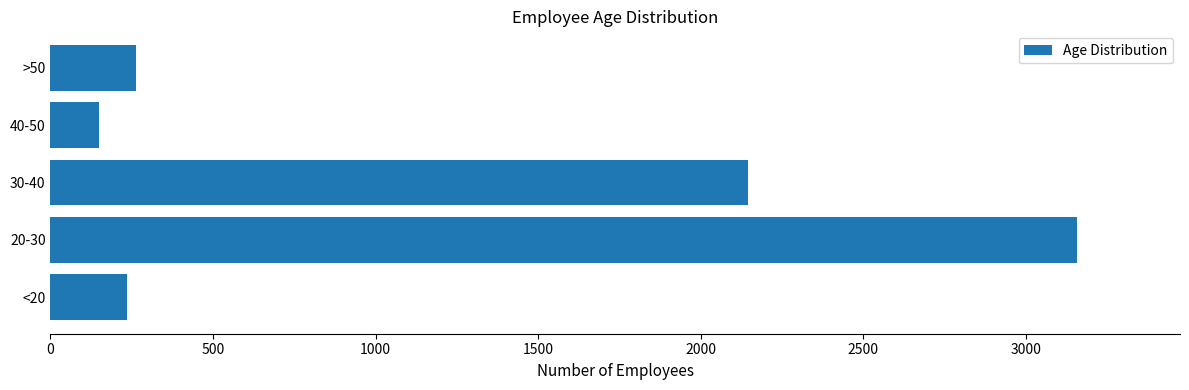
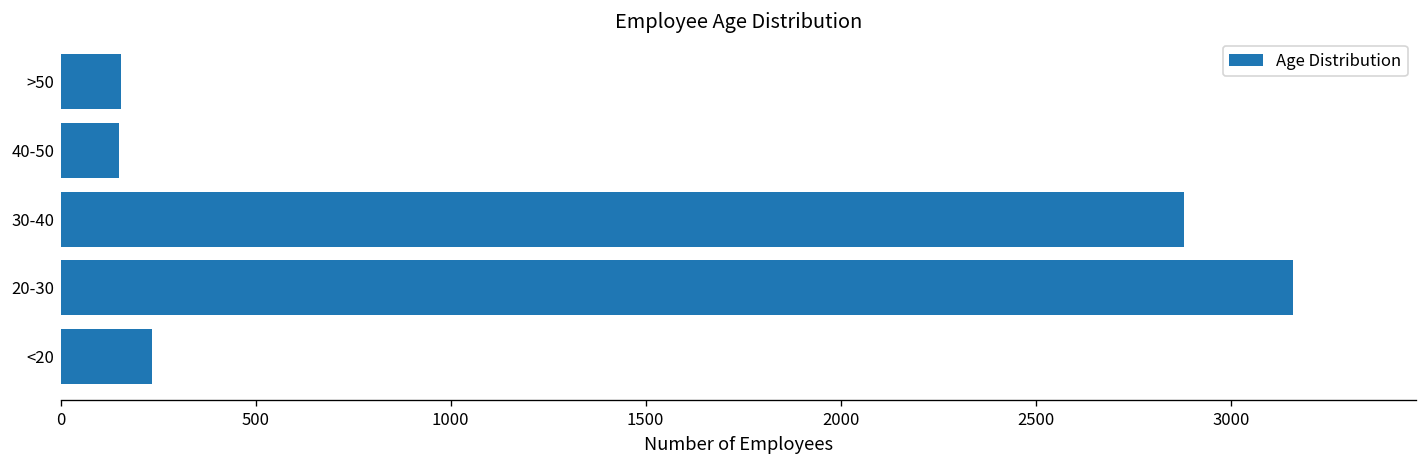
  {
-   ">50": 260,
+   ">50": 150,
    "40-50": 150,
-   "30-40": 2150,
+   "30-40": 2880,
    "20-30": 3160,
    "<20": 230
  }
